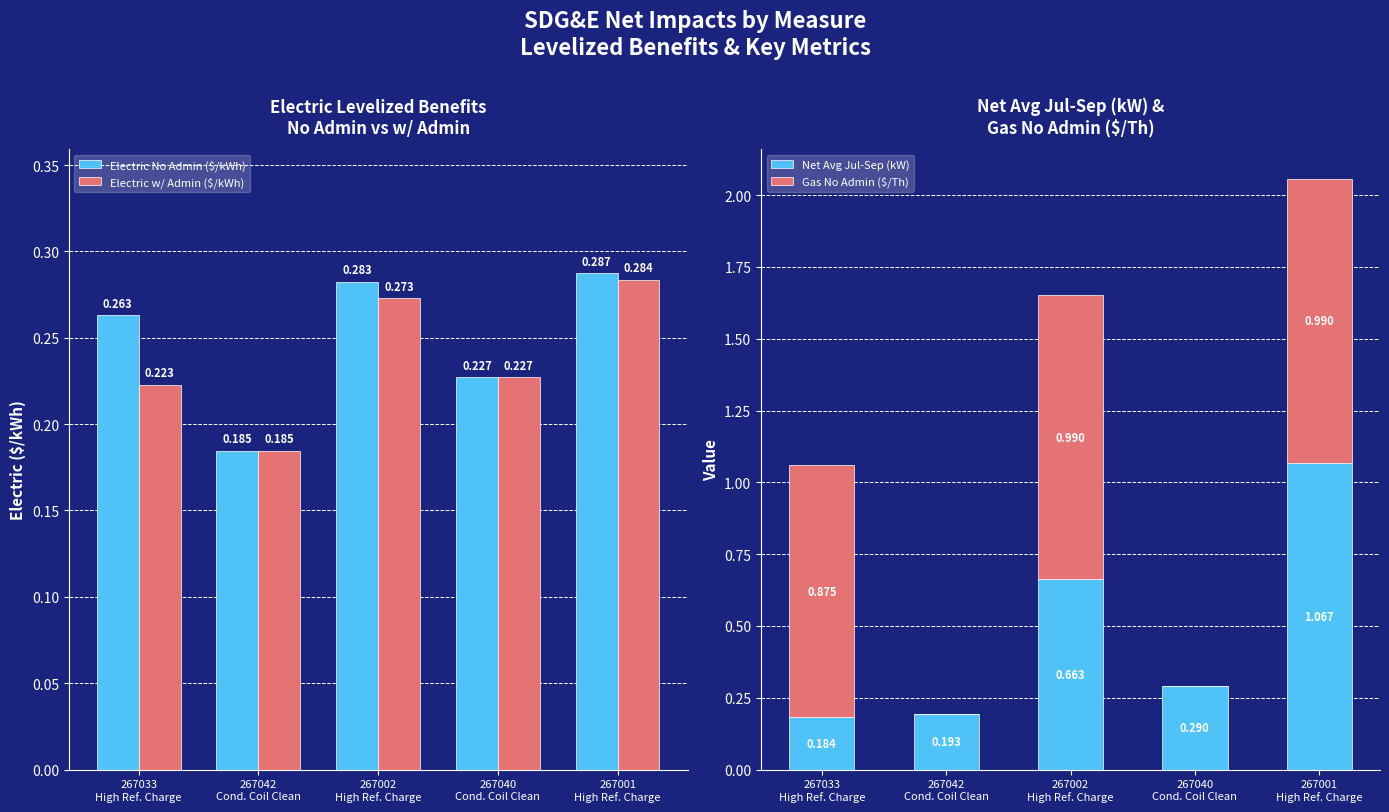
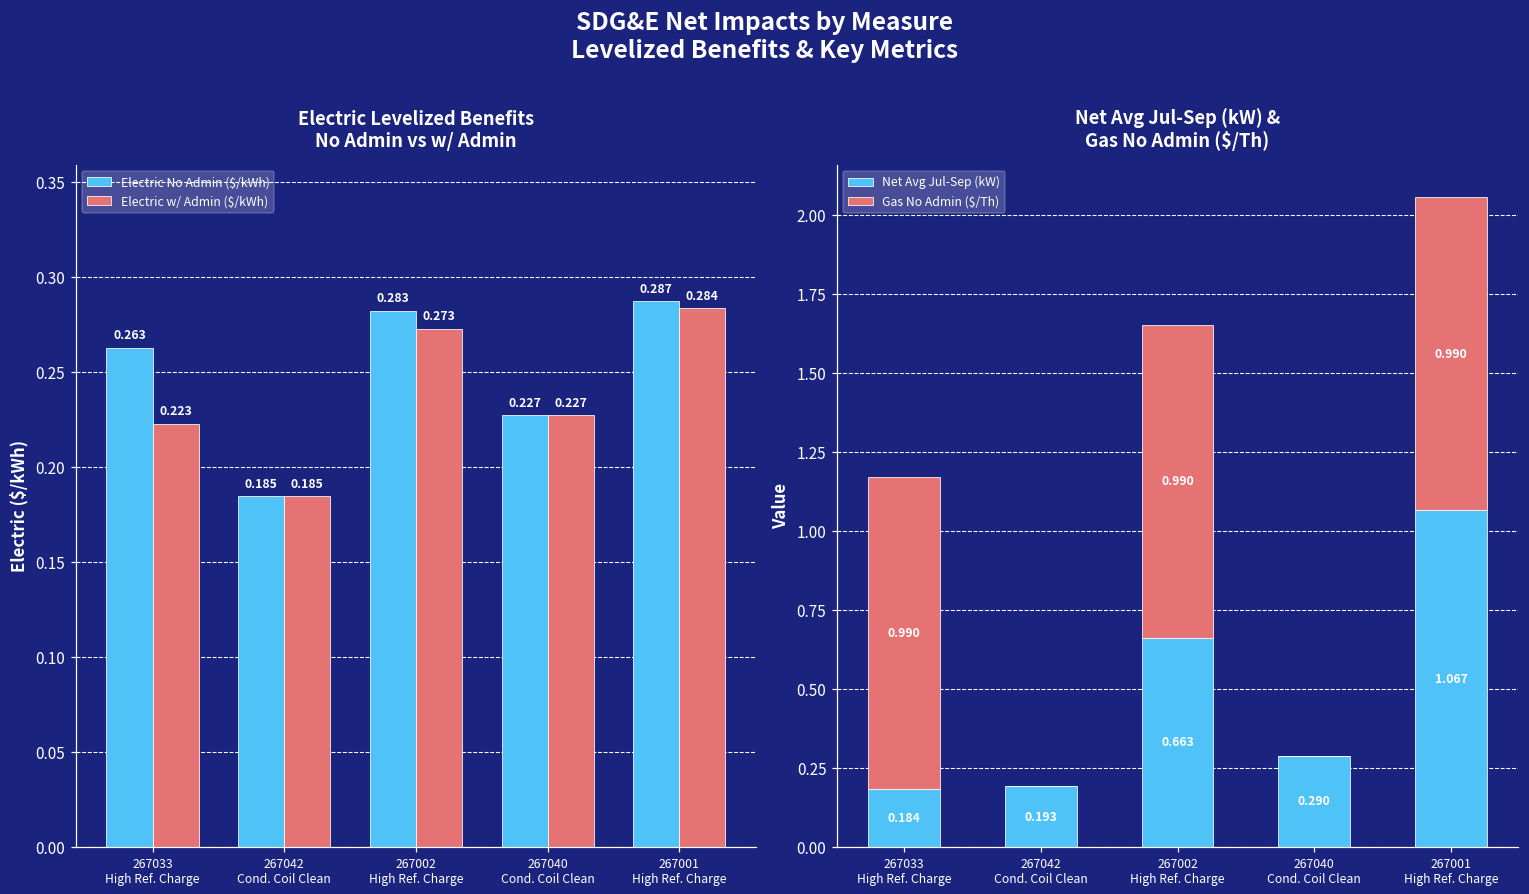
  {
    "Electric Levelized Benefits No Admin vs w/ Admin": {
      "Electric No Admin ($/kWh)": {
        "267033 High Ref. Charge": 0.263,
        "267042 Cond. Coil Clean": 0.185,
        "267002 High Ref. Charge": 0.283,
        "267040 Cond. Coil Clean": 0.227,
        "267001 High Ref. Charge": 0.287
      },
      "Electric w/ Admin ($/kWh)": {
        "267033 High Ref. Charge": 0.223,
        "267042 Cond. Coil Clean": 0.185,
        "267002 High Ref. Charge": 0.273,
        "267040 Cond. Coil Clean": 0.227,
        "267001 High Ref. Charge": 0.284
      }
    },
    "Net Avg Jul-Sep (kW) & Gas No Admin ($/Th)": {
      "Net Avg Jul-Sep (kW)": {
        "267033 High Ref. Charge": 0.184,
        "267042 Cond. Coil Clean": 0.193,
        "267002 High Ref. Charge": 0.663,
        "267040 Cond. Coil Clean": 0.290,
        "267001 High Ref. Charge": 1.067
      },
      "Gas No Admin ($/Th)": {
-       "267033 High Ref. Charge": 0.875,
+       "267033 High Ref. Charge": 0.990,
        "267002 High Ref. Charge": 0.990,
        "267001 High Ref. Charge": 0.990
      }
    }
  }
